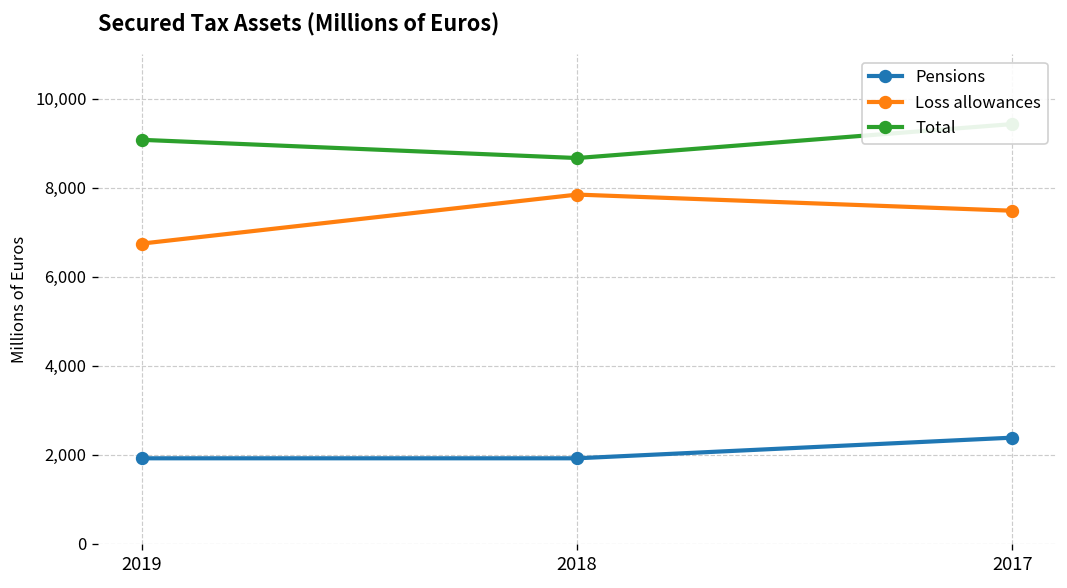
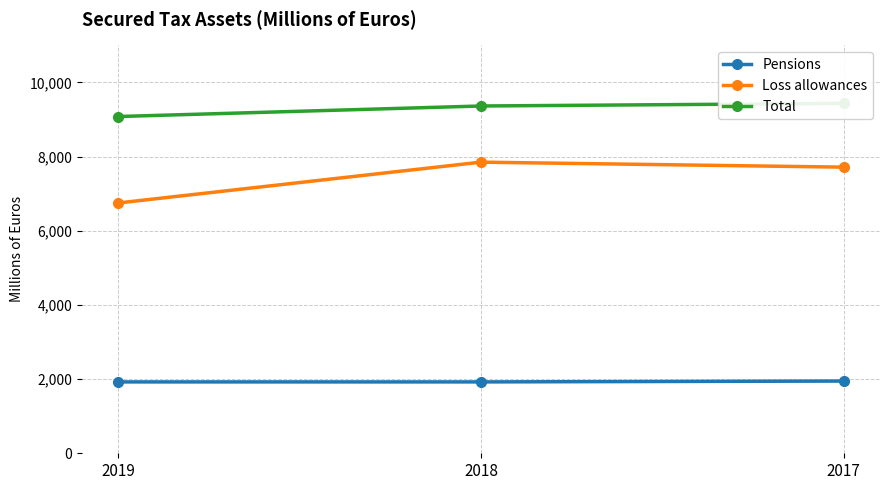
  {
    "Pensions": {
      "2019": "1,900",
      "2018": "1,900",
-     "2017": "2,400"
+     "2017": "1,900"
    },
    "Loss allowances": {
      "2019": "6,700",
      "2018": "7,800",
-     "2017": "7,500"
+     "2017": "7,700"
    },
    "Total": {
      "2019": "9,100",
-     "2018": "8,700"
+     "2018": "9,400"
    }
  }
